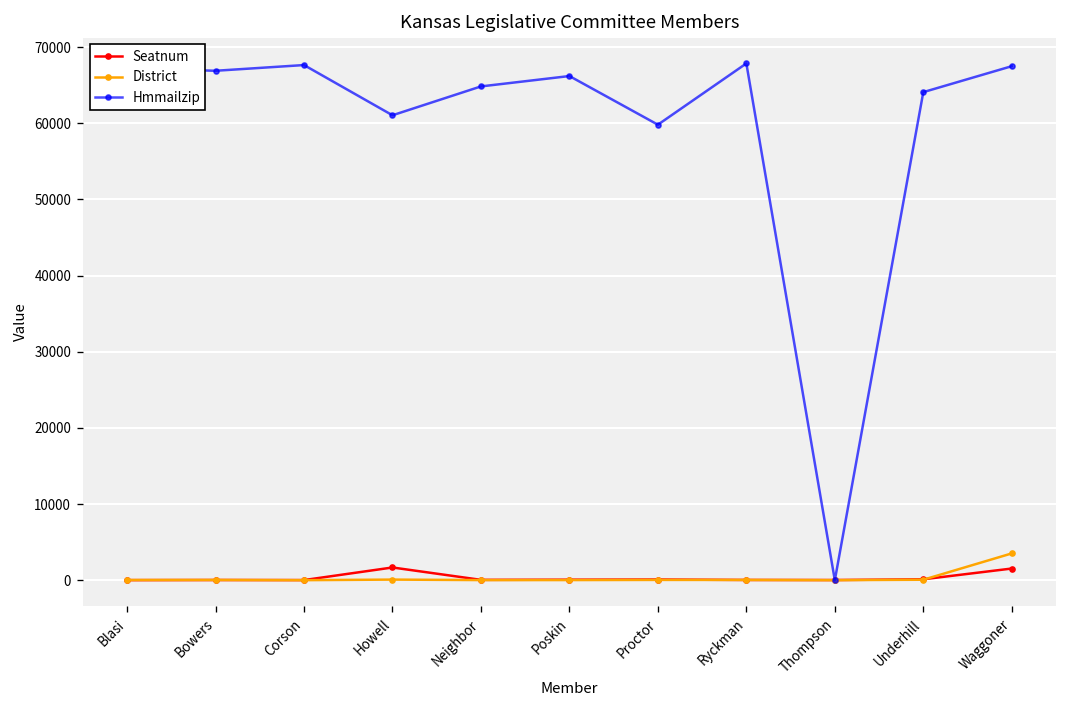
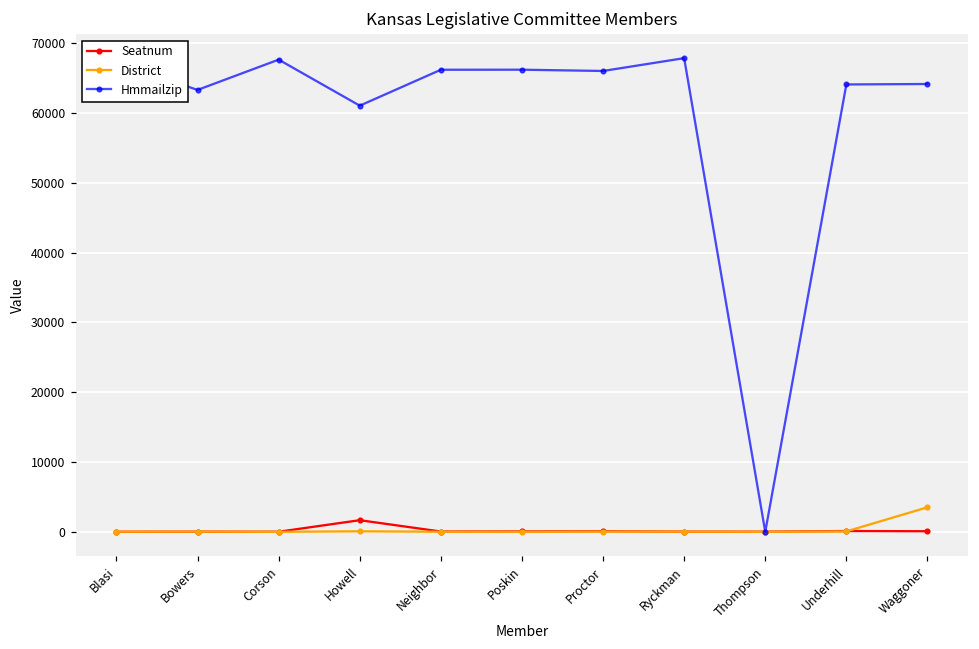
  {
    "Seatnum": {
      "Howell": 2000,
-     "Waggoner": 2000
+     "Waggoner": 0
    },
    "District": {
      "Howell": 0,
      "Waggoner": 4000
    },
    "Hmmailzip": {
-     "Bowers": 67000,
+     "Bowers": 63000,
      "Corson": 68000,
      "Howell": 61000,
-     "Neighbor": 65000,
+     "Neighbor": 66000,
      "Poskin": 66000,
-     "Proctor": 60000,
+     "Proctor": 66000,
      "Ryckman": 68000,
      "Underhill": 64000,
-     "Waggoner": 68000
+     "Waggoner": 64000
    }
  }
